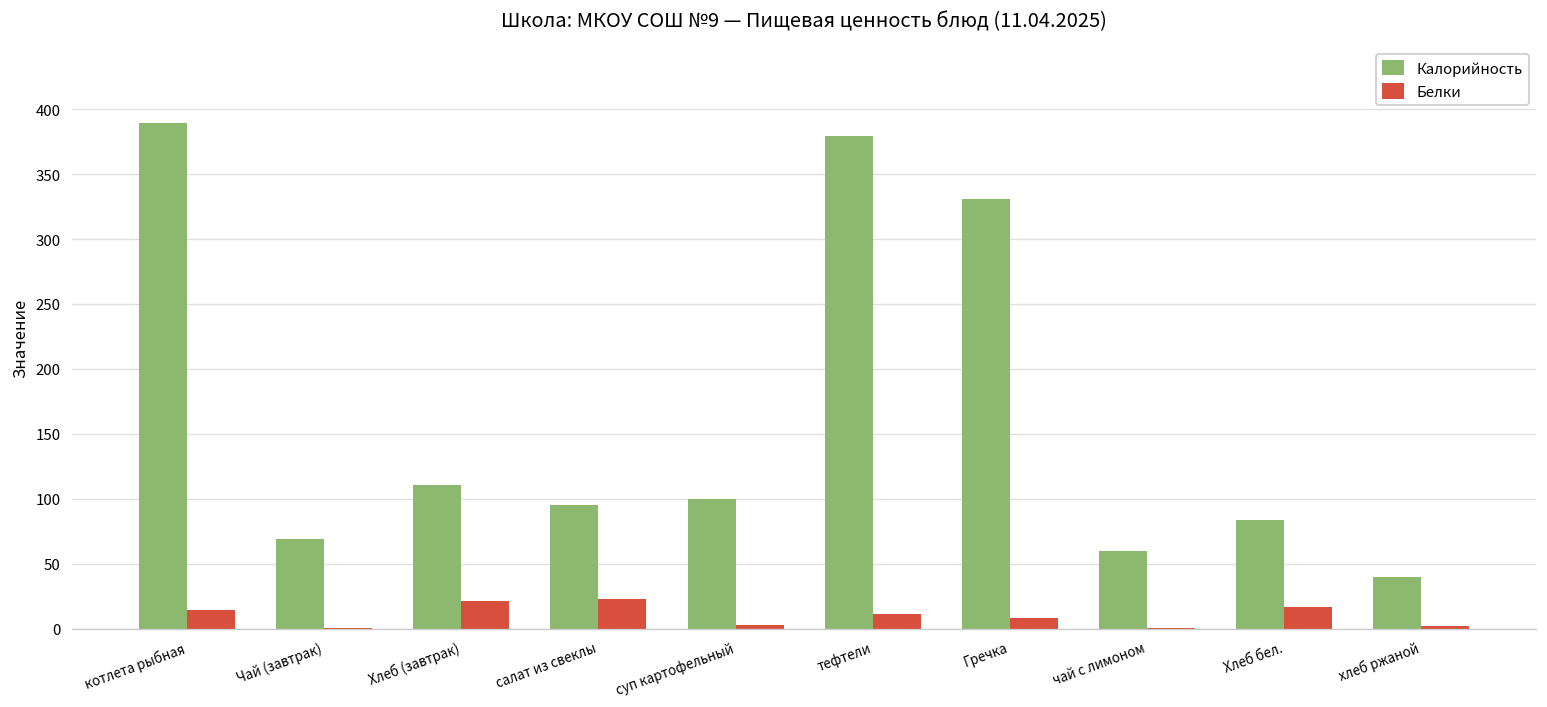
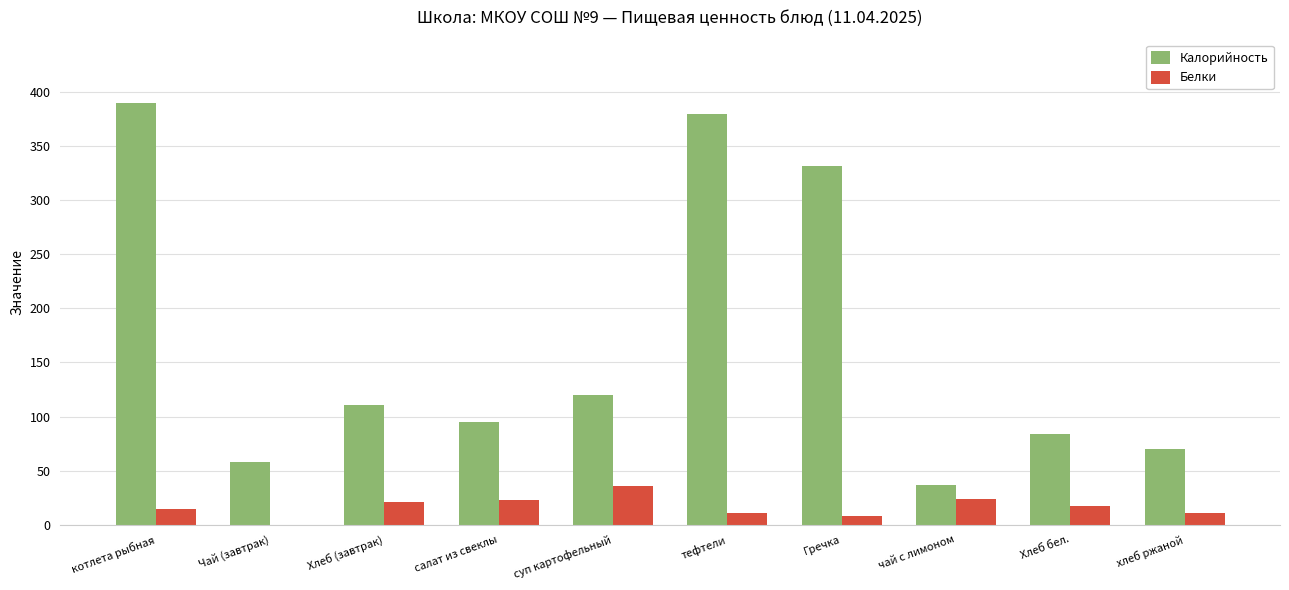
  {
    "Калорийность": {
      "котлета рыбная": 390,
-     "Чай (завтрак)": 69,
+     "Чай (завтрак)": 58,
      "Хлеб (завтрак)": 111,
      "салат из свеклы": 95,
-     "суп картофельный": 100,
+     "суп картофельный": 120,
      "тефтели": 379,
      "Гречка": 331,
-     "чай с лимоном": 60,
+     "чай с лимоном": 37,
      "Хлеб бел.": 84,
-     "хлеб ржаной": 40
+     "хлеб ржаной": 70
    },
    "Белки": {
      "котлета рыбная": 14,
      "Хлеб (завтрак)": 21,
      "салат из свеклы": 23,
-     "суп картофельный": 3,
+     "суп картофельный": 36,
      "тефтели": 11,
      "Гречка": 8,
-     "чай с лимоном": 0,
+     "чай с лимоном": 24,
      "Хлеб бел.": 17,
-     "хлеб ржаной": 2
+     "хлеб ржаной": 11
    }
  }
